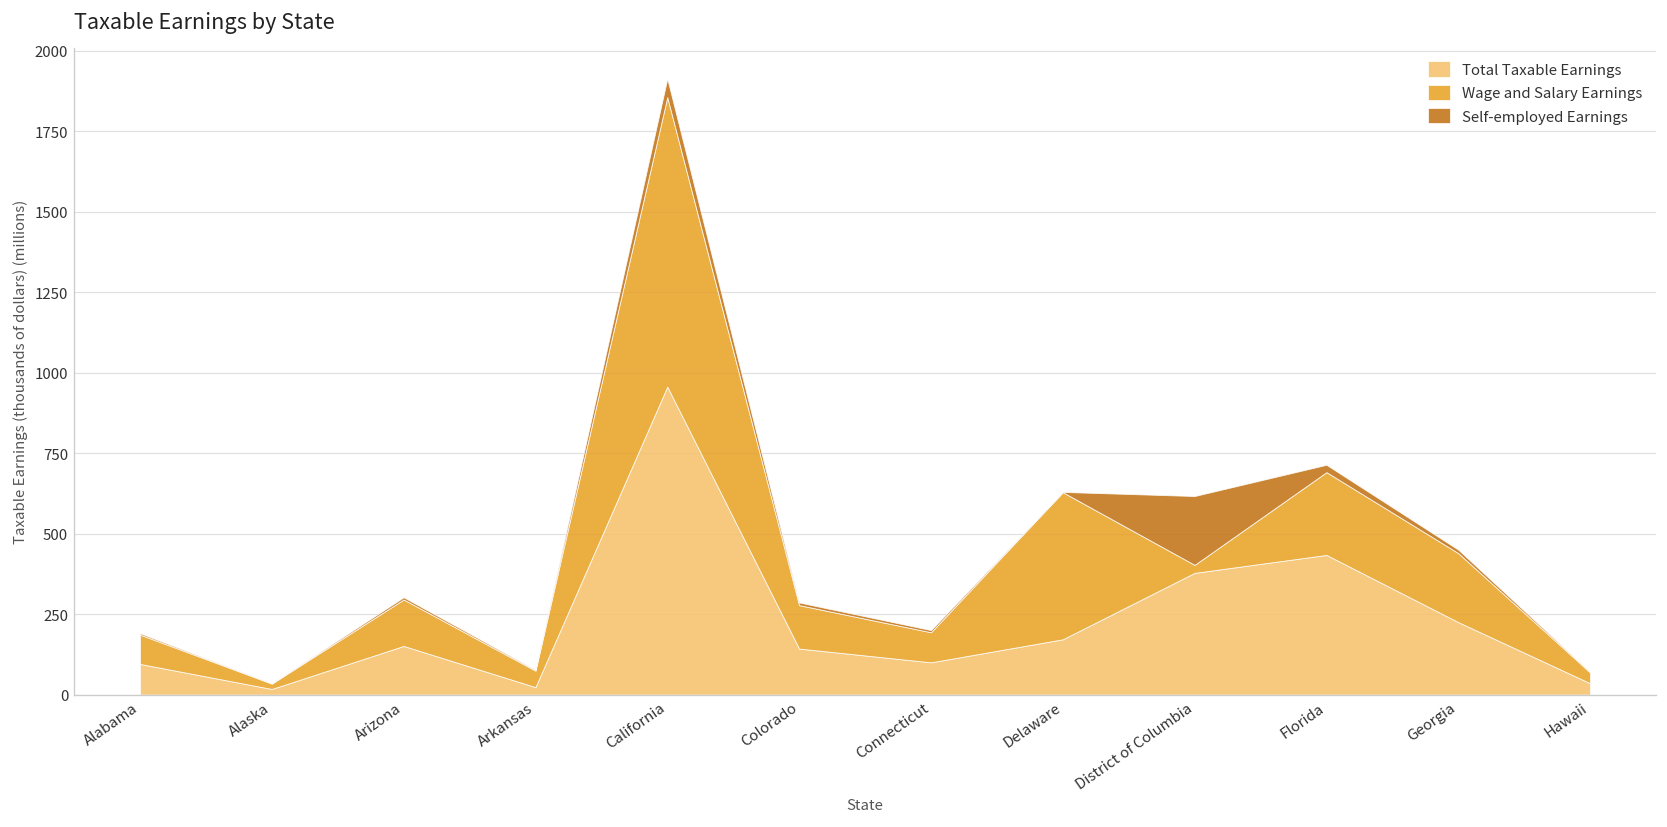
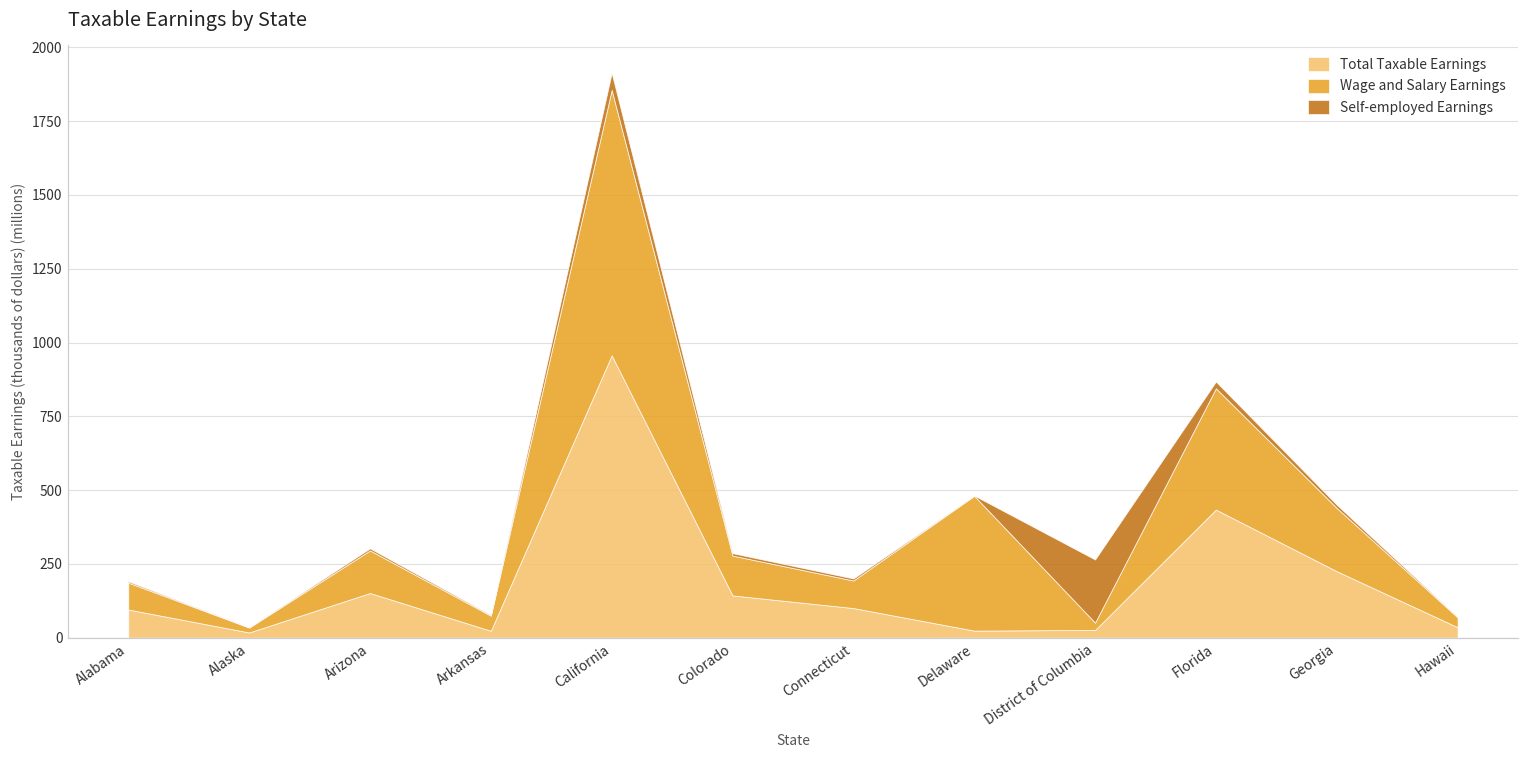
  {
    "Total Taxable Earnings": {
      "Alabama": 100,
      "Alaska": 20,
      "Arizona": 150,
      "Arkansas": 20,
      "California": 960,
      "Colorado": 140,
      "Connecticut": 100,
-     "Delaware": 170,
-     "District of Columbia": 380,
+     "Delaware": 20,
+     "District of Columbia": 30,
      "Florida": 430,
      "Georgia": 230,
      "Hawaii": 40
    },
    "Wage and Salary Earnings": {
      "California": 900,
      "District of Columbia": 20,
-     "Florida": 260,
+     "Florida": 410,
      "Georgia": 210
    },
    "Self-employed Earnings": {
      "California": 60,
      "District of Columbia": 210,
      "Florida": 20,
      "Georgia": 10
    }
  }
